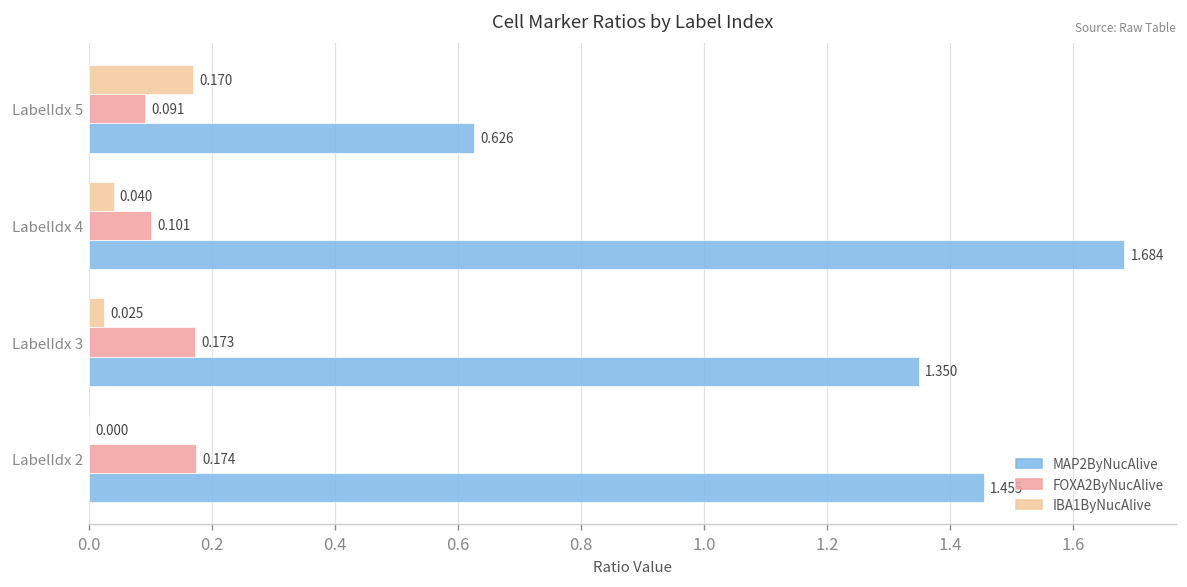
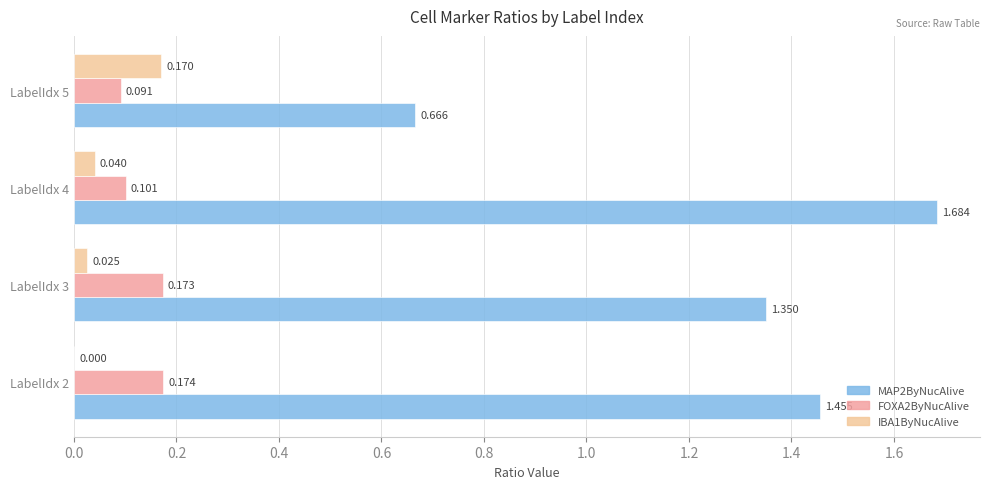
  {
    "MAP2ByNucAlive": {
-     "LabelIdx 5": 0.626,
+     "LabelIdx 5": 0.666,
      "LabelIdx 4": 1.684,
      "LabelIdx 3": 1.350,
      "LabelIdx 2": 1.455
    }
  }
